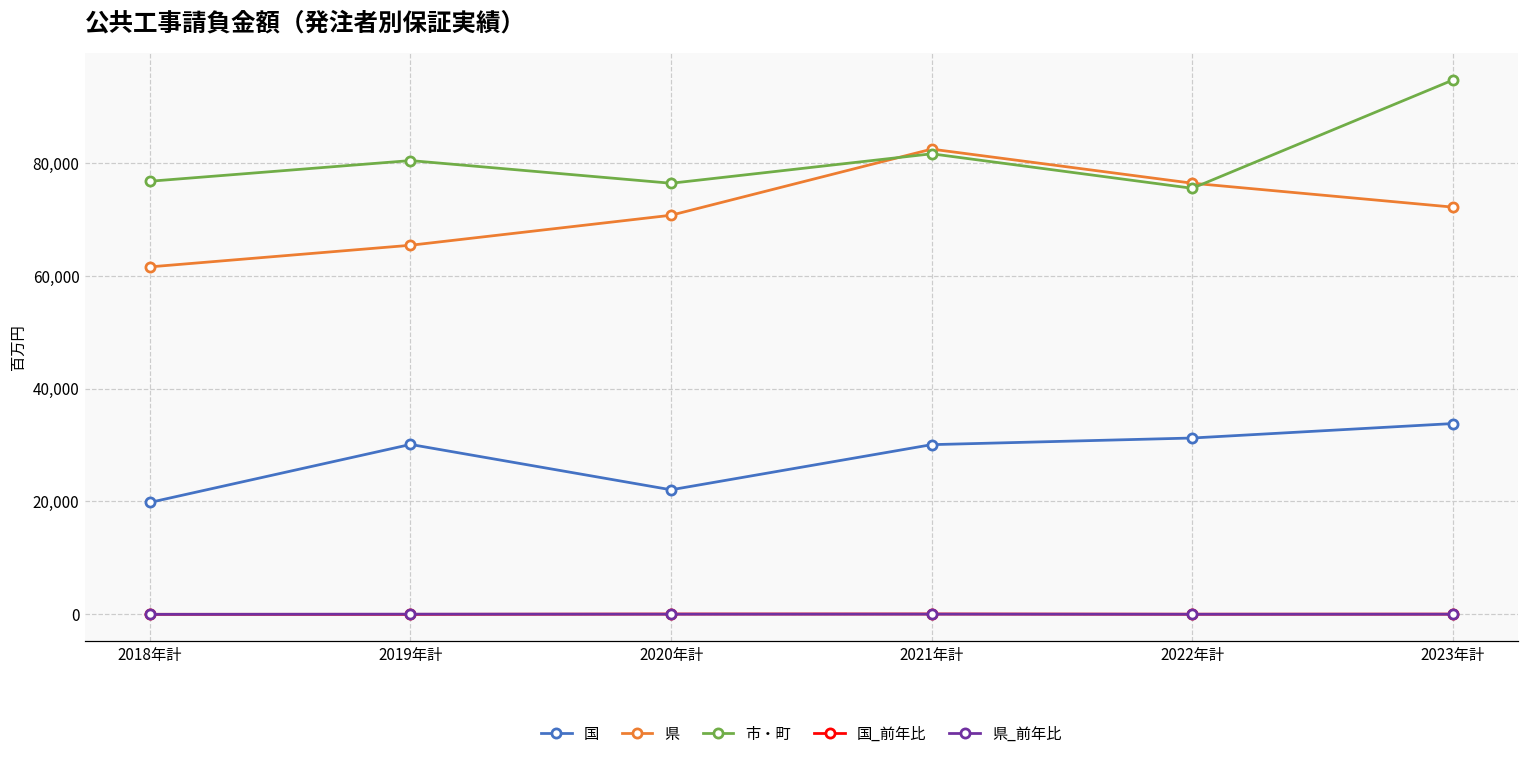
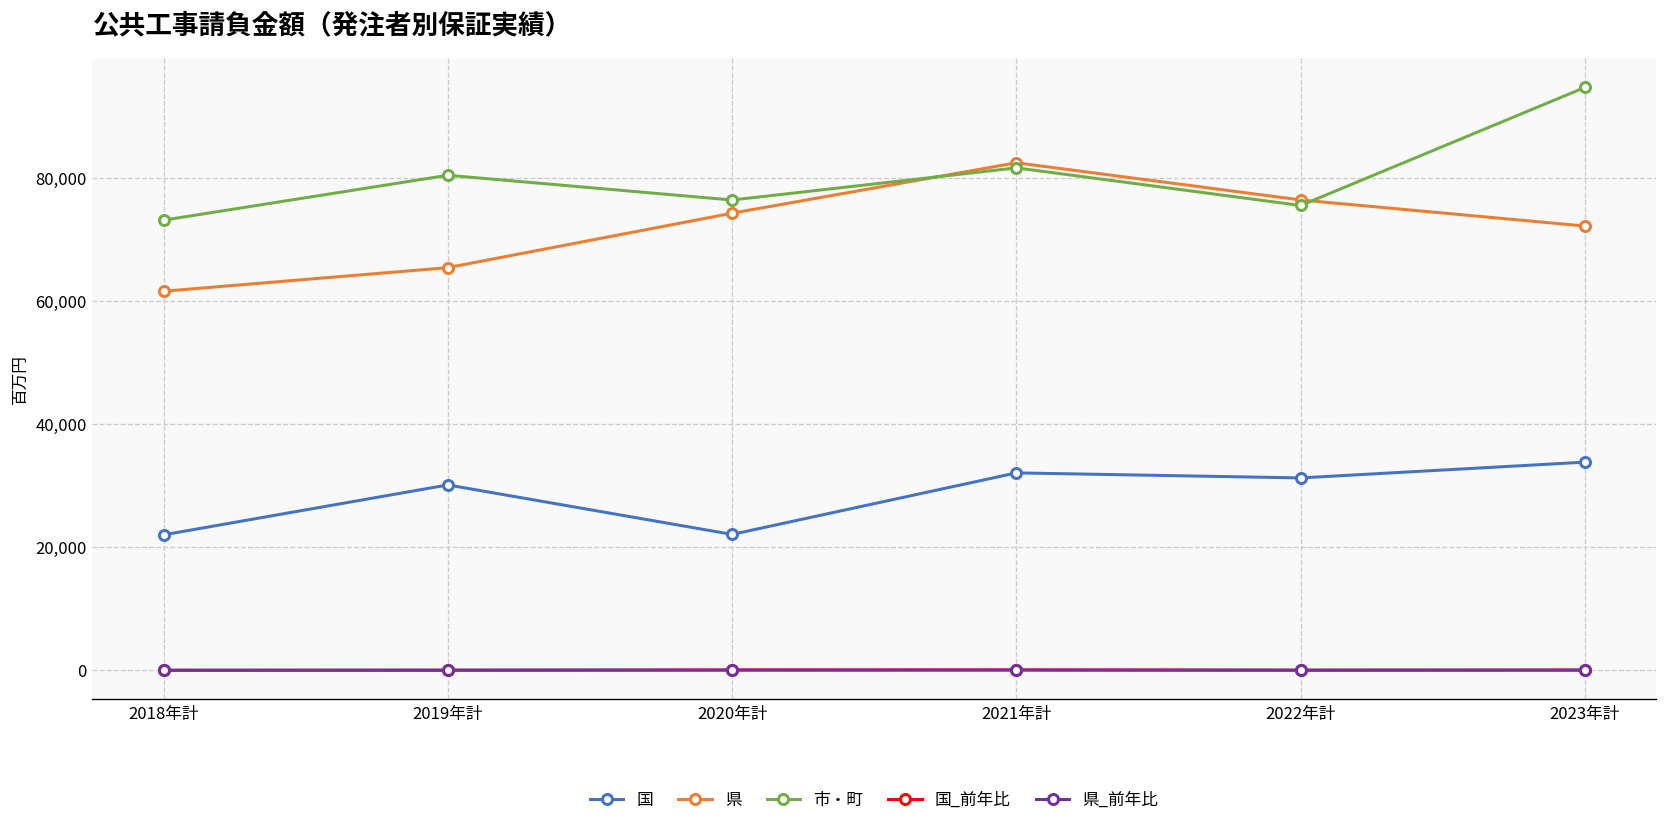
  {
    "国": {
-     "2018年計": "20,000",
+     "2018年計": "22,000",
      "2019年計": "30,000",
      "2020年計": "22,000",
-     "2021年計": "30,000",
+     "2021年計": "32,000",
      "2022年計": "31,000",
      "2023年計": "34,000"
    },
    "県": {
      "2018年計": "62,000",
      "2019年計": "65,000",
-     "2020年計": "71,000",
+     "2020年計": "74,000",
      "2021年計": "82,000",
      "2022年計": "76,000",
      "2023年計": "72,000"
    },
    "市・町": {
-     "2018年計": "77,000",
+     "2018年計": "73,000",
      "2019年計": "80,000",
      "2020年計": "76,000",
      "2021年計": "82,000",
      "2022年計": "75,000",
      "2023年計": "95,000"
    }
  }
